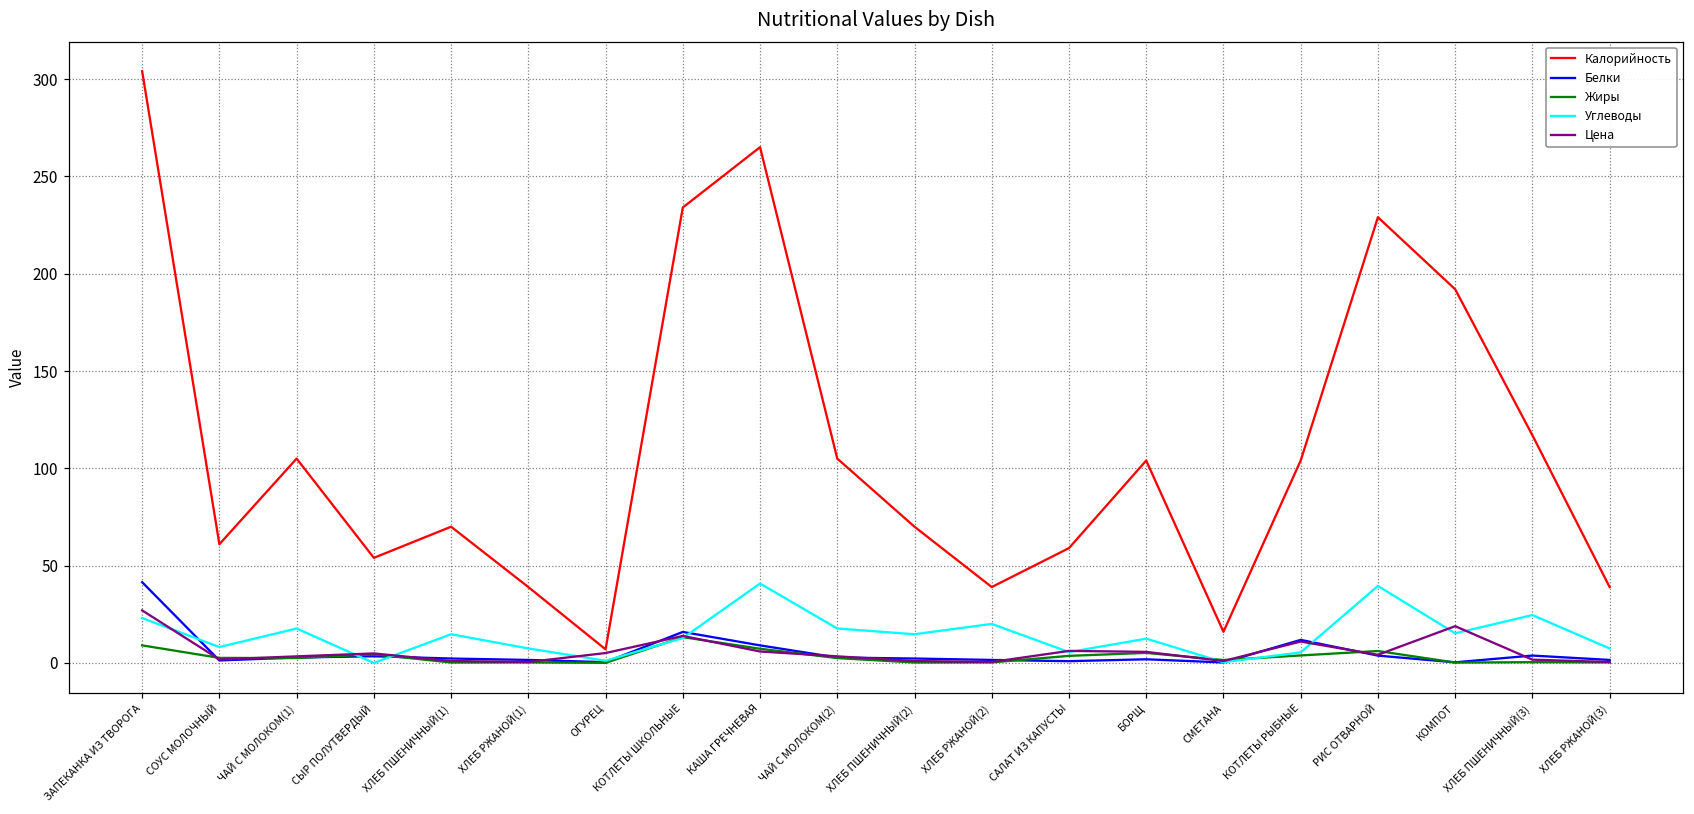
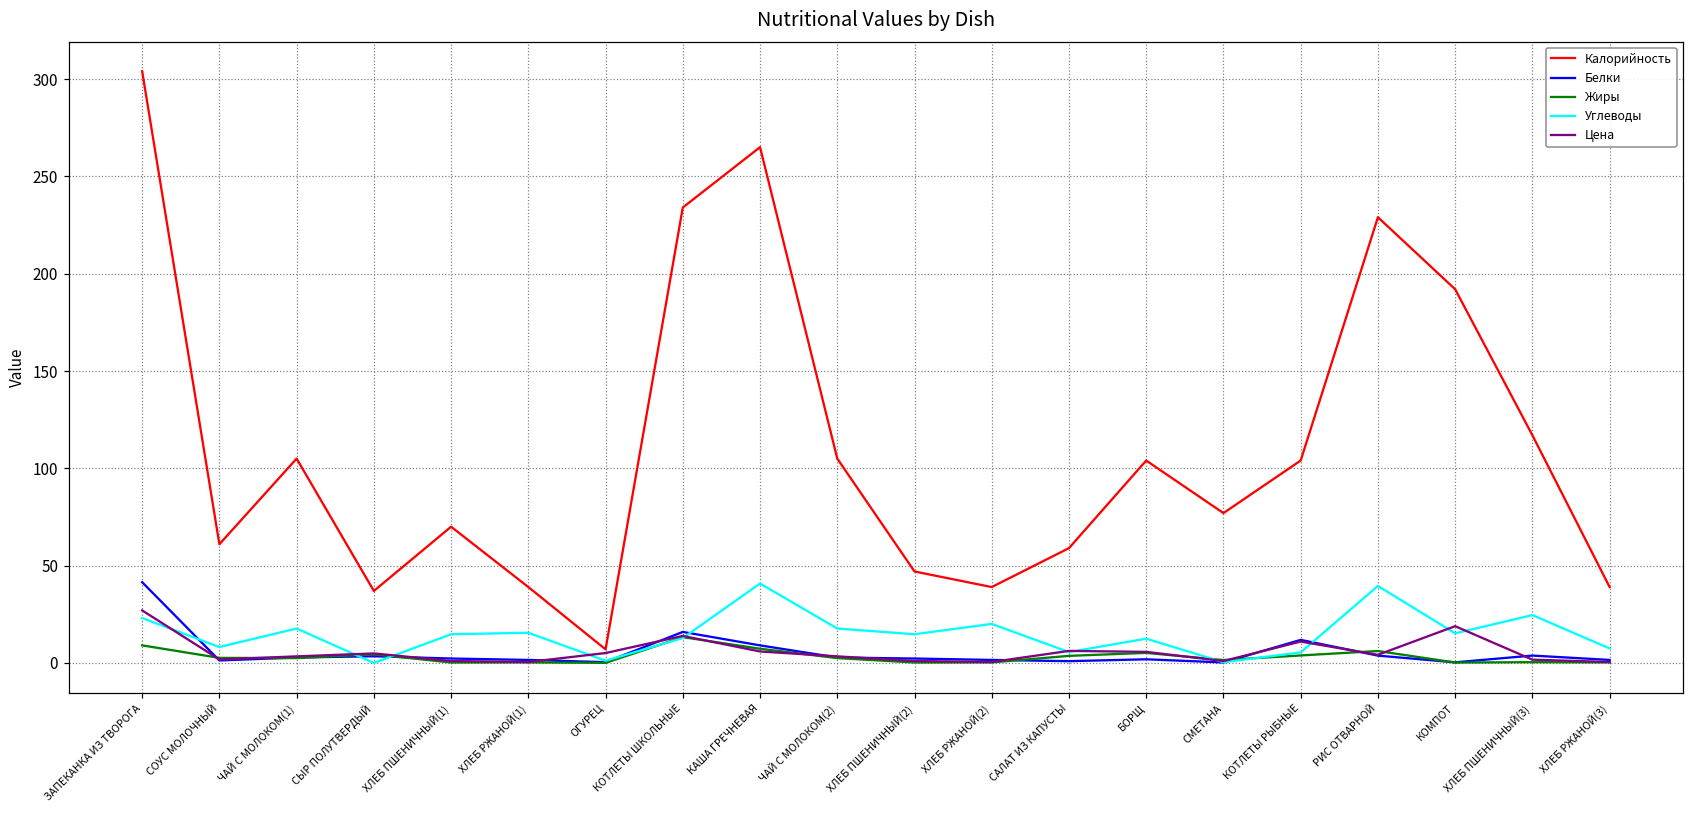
  {
    "Калорийность": {
      "ЗАПЕКАНКА ИЗ ТВОРОГА": 304,
      "СОУС МОЛОЧНЫЙ": 61,
      "ЧАЙ С МОЛОКОМ(1)": 105,
-     "СЫР ПОЛУТВЕРДЫЙ": 54,
+     "СЫР ПОЛУТВЕРДЫЙ": 37,
      "ХЛЕБ ПШЕНИЧНЫЙ(1)": 70,
      "ХЛЕБ РЖАНОЙ(1)": 39,
      "ОГУРЕЦ": 7,
      "КОТЛЕТЫ ШКОЛЬНЫЕ": 234,
      "КАША ГРЕЧНЕВАЯ": 265,
      "ЧАЙ С МОЛОКОМ(2)": 105,
-     "ХЛЕБ ПШЕНИЧНЫЙ(2)": 70,
+     "ХЛЕБ ПШЕНИЧНЫЙ(2)": 47,
      "ХЛЕБ РЖАНОЙ(2)": 39,
      "САЛАТ ИЗ КАПУСТЫ": 59,
      "БОРЩ": 104,
-     "СМЕТАНА": 16,
+     "СМЕТАНА": 77,
      "КОТЛЕТЫ РЫБНЫЕ": 104,
      "РИС ОТВАРНОЙ": 229,
      "КОМПОТ": 192,
      "ХЛЕБ ПШЕНИЧНЫЙ(3)": 117,
      "ХЛЕБ РЖАНОЙ(3)": 39
    },
    "Белки": {
      "ЗАПЕКАНКА ИЗ ТВОРОГА": 42,
      "КОТЛЕТЫ ШКОЛЬНЫЕ": 16,
      "КАША ГРЕЧНЕВАЯ": 9,
      "САЛАТ ИЗ КАПУСТЫ": 1,
      "БОРЩ": 2,
      "ХЛЕБ ПШЕНИЧНЫЙ(3)": 4
    },
    "Жиры": {
      "ЗАПЕКАНКА ИЗ ТВОРОГА": 9,
      "САЛАТ ИЗ КАПУСТЫ": 4,
      "КОТЛЕТЫ РЫБНЫЕ": 4,
      "РИС ОТВАРНОЙ": 6
    },
    "Углеводы": {
      "ЗАПЕКАНКА ИЗ ТВОРОГА": 23,
      "СОУС МОЛОЧНЫЙ": 8,
      "ЧАЙ С МОЛОКОМ(1)": 18,
      "СЫР ПОЛУТВЕРДЫЙ": 0,
      "ХЛЕБ ПШЕНИЧНЫЙ(1)": 15,
-     "ХЛЕБ РЖАНОЙ(1)": 7,
+     "ХЛЕБ РЖАНОЙ(1)": 16,
      "КАША ГРЕЧНЕВАЯ": 41,
      "ЧАЙ С МОЛОКОМ(2)": 18,
      "ХЛЕБ ПШЕНИЧНЫЙ(2)": 15,
      "ХЛЕБ РЖАНОЙ(2)": 20,
      "БОРЩ": 12,
      "КОТЛЕТЫ РЫБНЫЕ": 5,
      "РИС ОТВАРНОЙ": 40,
      "КОМПОТ": 15,
      "ХЛЕБ ПШЕНИЧНЫЙ(3)": 25,
      "ХЛЕБ РЖАНОЙ(3)": 7
    },
    "Цена": {
      "ЗАПЕКАНКА ИЗ ТВОРОГА": 27,
      "ОГУРЕЦ": 5,
      "КОМПОТ": 19
    }
  }
